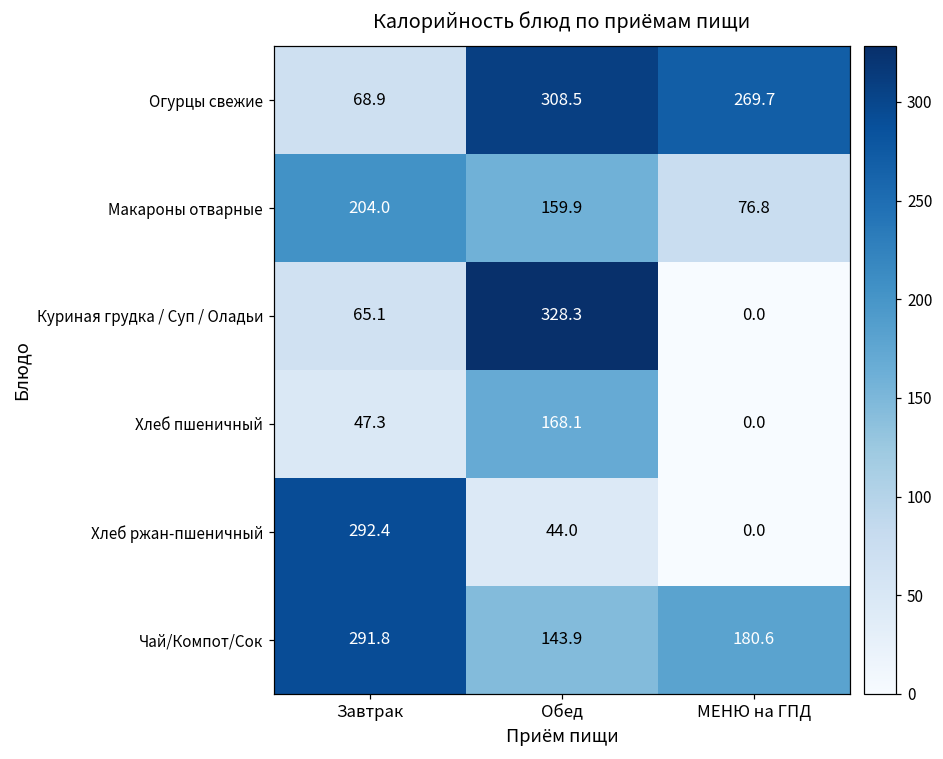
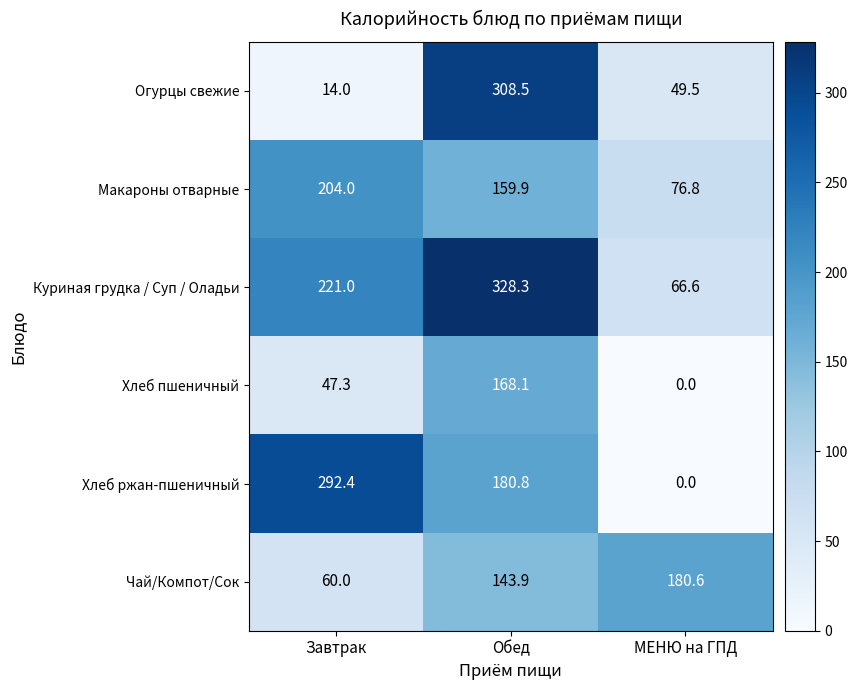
  {
    "Огурцы свежие": {
-     "Завтрак": 68.9,
+     "Завтрак": 14.0,
      "Обед": 308.5,
-     "МЕНЮ на ГПД": 269.7
+     "МЕНЮ на ГПД": 49.5
    },
    "Макароны отварные": {
      "Завтрак": 204.0,
      "Обед": 159.9,
      "МЕНЮ на ГПД": 76.8
    },
    "Куриная грудка / Суп / Оладьи": {
-     "Завтрак": 65.1,
+     "Завтрак": 221.0,
      "Обед": 328.3,
-     "МЕНЮ на ГПД": 0.0
+     "МЕНЮ на ГПД": 66.6
    },
    "Хлеб пшеничный": {
      "Завтрак": 47.3,
      "Обед": 168.1,
      "МЕНЮ на ГПД": 0.0
    },
    "Хлеб ржан-пшеничный": {
      "Завтрак": 292.4,
-     "Обед": 44.0,
+     "Обед": 180.8,
      "МЕНЮ на ГПД": 0.0
    },
    "Чай/Компот/Сок": {
-     "Завтрак": 291.8,
+     "Завтрак": 60.0,
      "Обед": 143.9,
      "МЕНЮ на ГПД": 180.6
    }
  }
